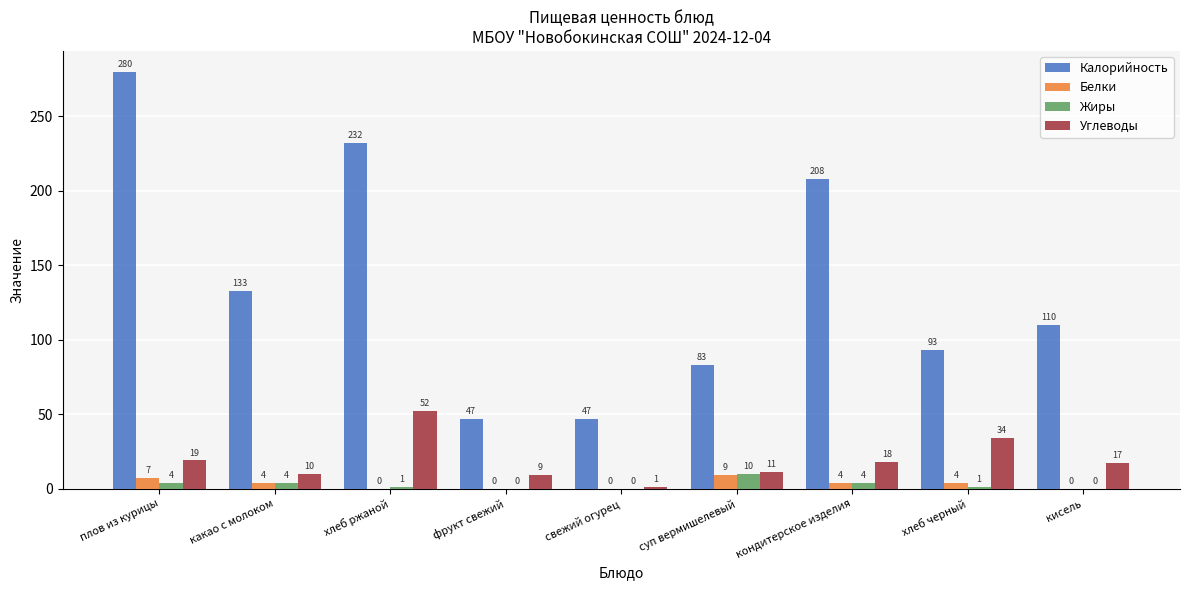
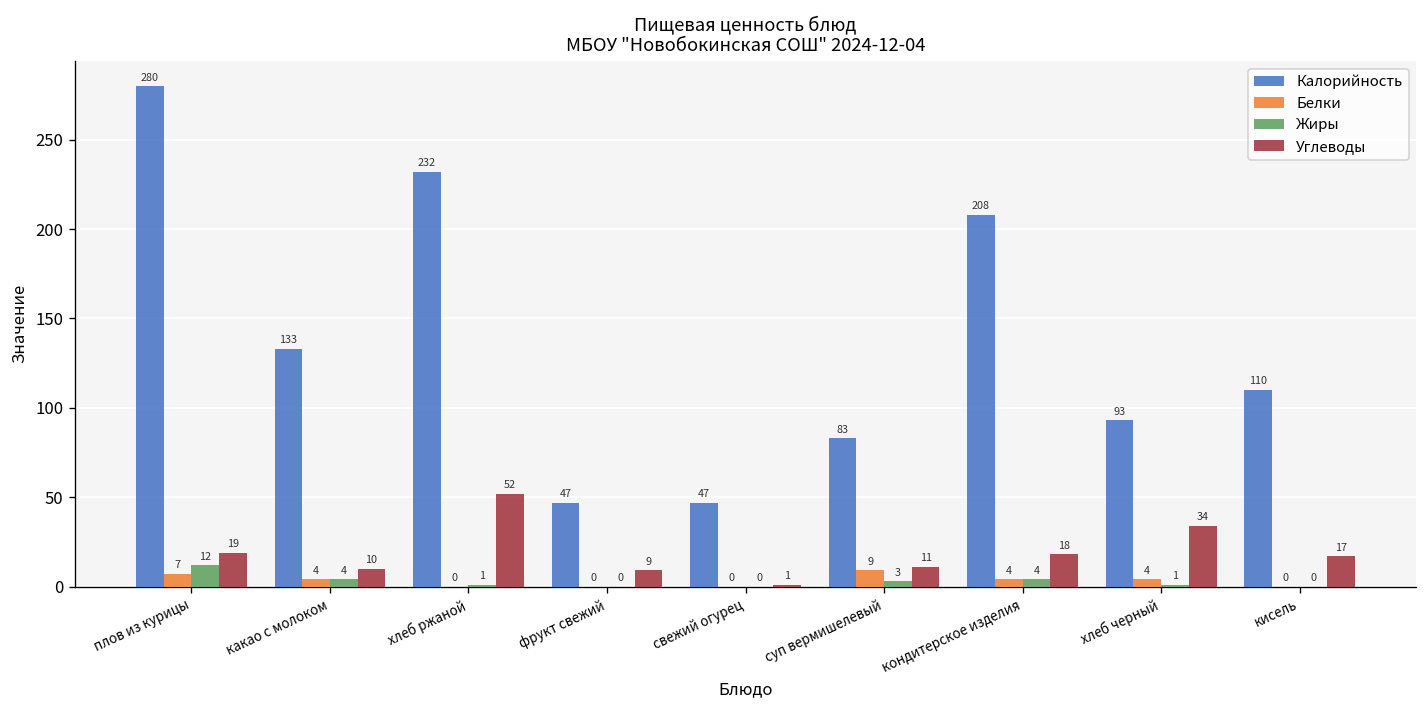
  {
    "Калорийность": {
      "плов из курицы": 280,
      "какао с молоком": 133,
      "хлеб ржаной": 232,
      "фрукт свежий": 47,
      "свежий огурец": 47,
      "суп вермишелевый": 83,
      "кондитерское изделия": 208,
      "хлеб черный": 93,
      "кисель": 110
    },
    "Белки": {
      "плов из курицы": 7,
      "какао с молоком": 4,
      "хлеб ржаной": 0,
      "фрукт свежий": 0,
      "свежий огурец": 0,
      "суп вермишелевый": 9,
      "кондитерское изделия": 4,
      "хлеб черный": 4,
      "кисель": 0
    },
    "Жиры": {
-     "плов из курицы": 4,
+     "плов из курицы": 12,
      "какао с молоком": 4,
      "хлеб ржаной": 1,
      "фрукт свежий": 0,
      "свежий огурец": 0,
-     "суп вермишелевый": 10,
+     "суп вермишелевый": 3,
      "кондитерское изделия": 4,
      "хлеб черный": 1,
      "кисель": 0
    },
    "Углеводы": {
      "плов из курицы": 19,
      "какао с молоком": 10,
      "хлеб ржаной": 52,
      "фрукт свежий": 9,
      "свежий огурец": 1,
      "суп вермишелевый": 11,
      "кондитерское изделия": 18,
      "хлеб черный": 34,
      "кисель": 17
    }
  }
